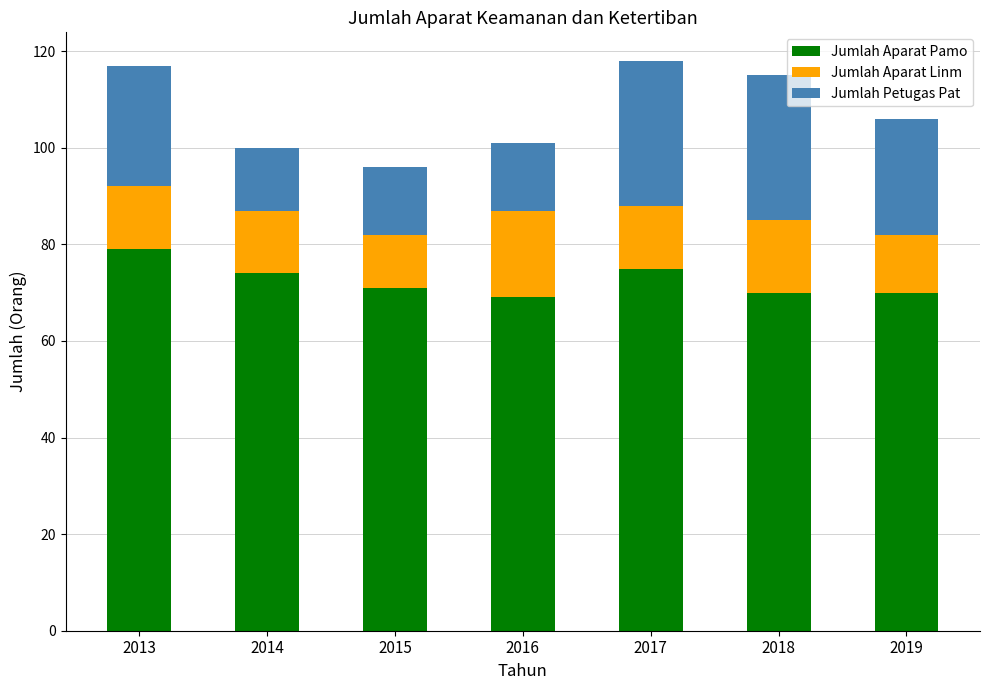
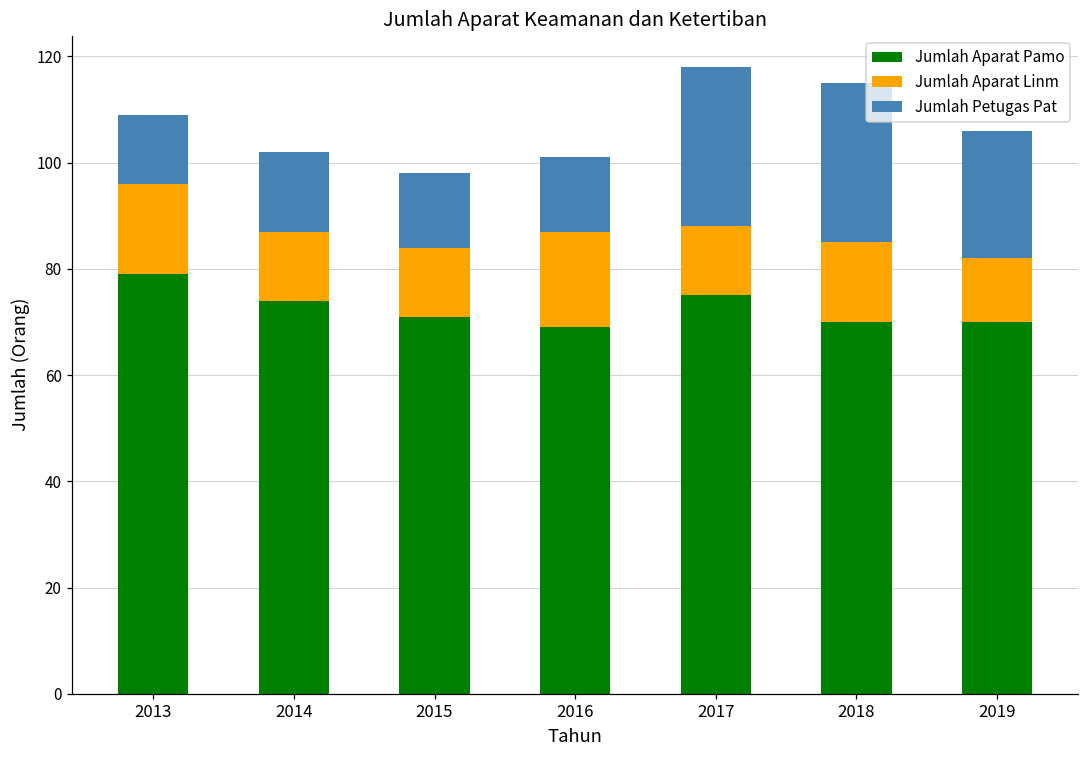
  {
    "Jumlah Aparat Pamo": {
      "2013": 79,
      "2014": 74,
      "2015": 71,
      "2016": 69,
      "2017": 75,
      "2018": 70,
      "2019": 70
    },
    "Jumlah Aparat Linm": {
-     "2013": 13,
+     "2013": 17,
      "2014": 13,
-     "2015": 11,
+     "2015": 13,
      "2016": 18,
      "2017": 13,
      "2018": 15,
      "2019": 12
    },
    "Jumlah Petugas Pat": {
-     "2013": 25,
-     "2014": 13,
+     "2013": 13,
+     "2014": 15,
      "2015": 14,
      "2016": 14,
      "2017": 30,
      "2018": 30,
      "2019": 24
    }
  }
